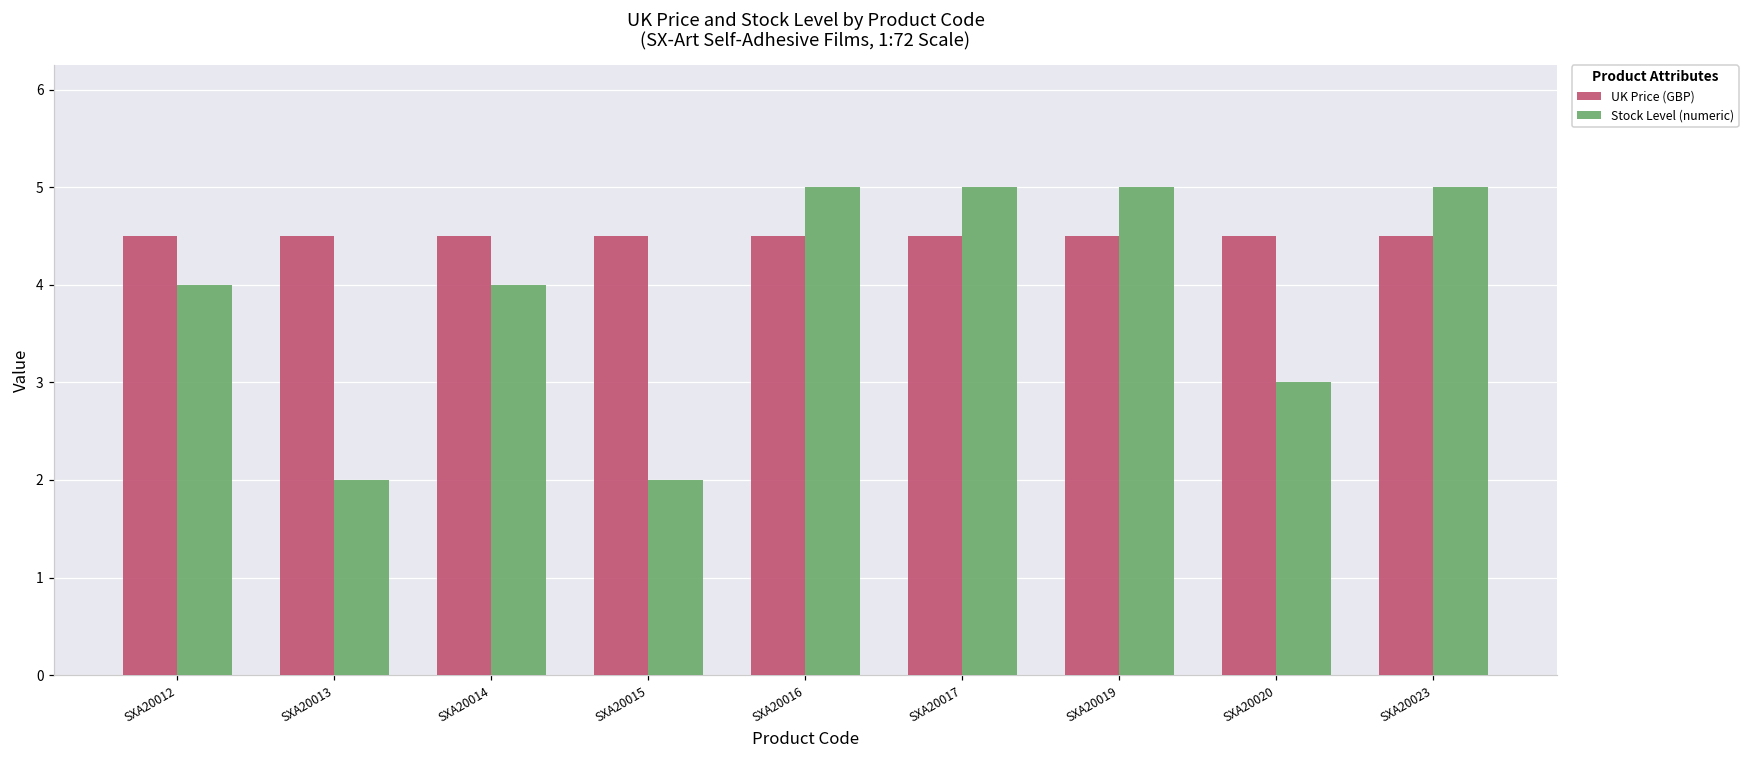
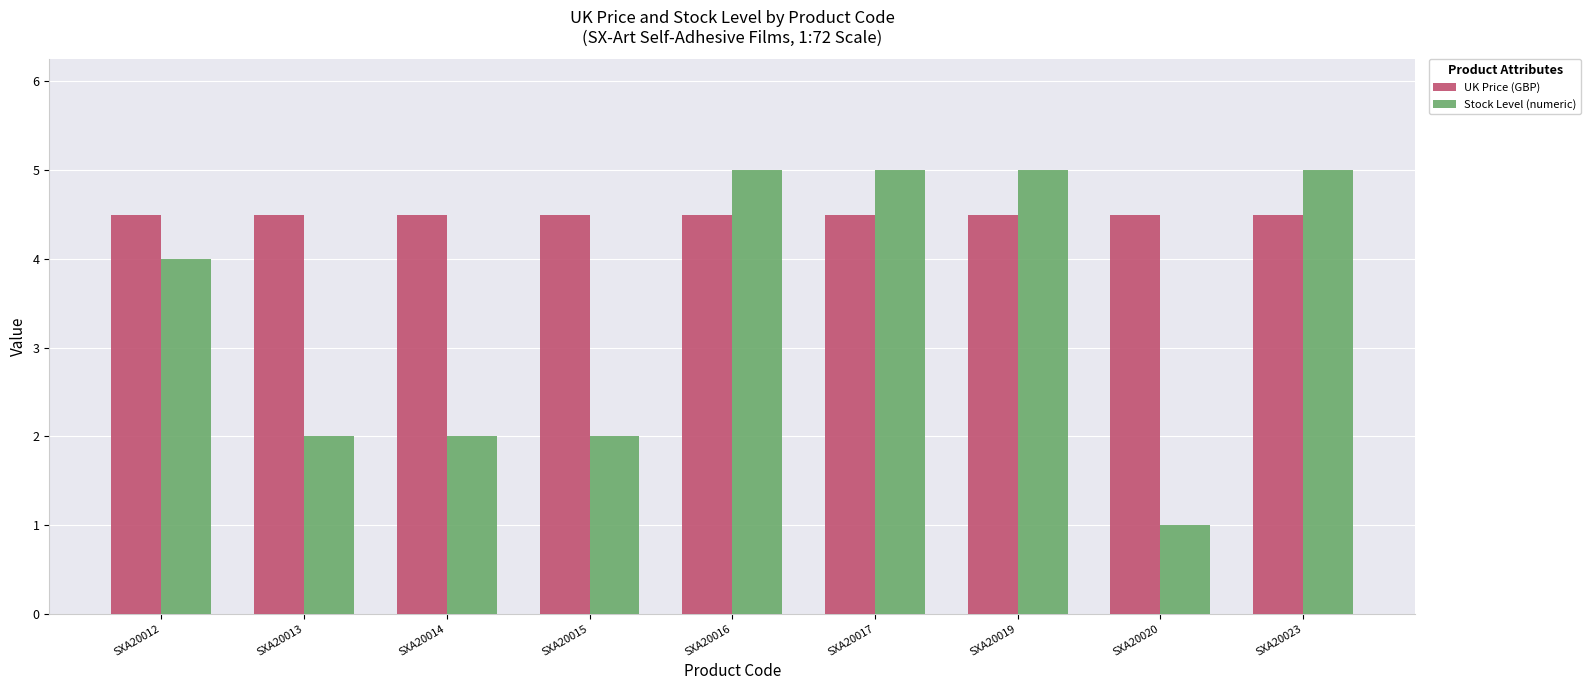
  {
    "UK Price (GBP)": {
      "SXA20012": 4.5,
      "SXA20013": 4.5,
      "SXA20014": 4.5,
      "SXA20015": 4.5,
      "SXA20016": 4.5,
      "SXA20017": 4.5,
      "SXA20019": 4.5,
      "SXA20020": 4.5,
      "SXA20023": 4.5
    },
    "Stock Level (numeric)": {
      "SXA20012": 4,
      "SXA20013": 2,
-     "SXA20014": 4,
+     "SXA20014": 2,
      "SXA20015": 2,
      "SXA20016": 5,
      "SXA20017": 5,
      "SXA20019": 5,
-     "SXA20020": 3,
+     "SXA20020": 1,
      "SXA20023": 5
    }
  }
